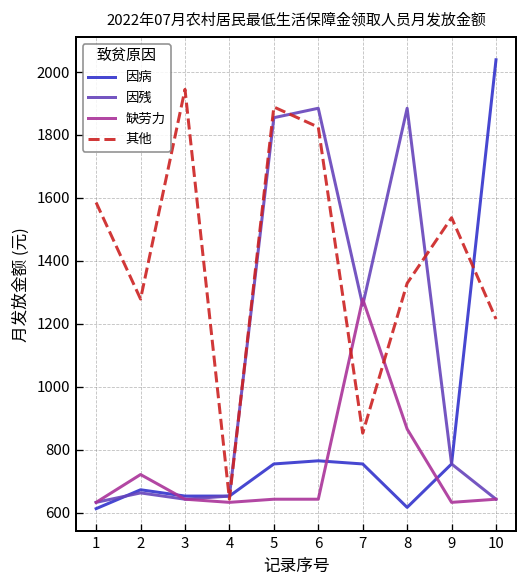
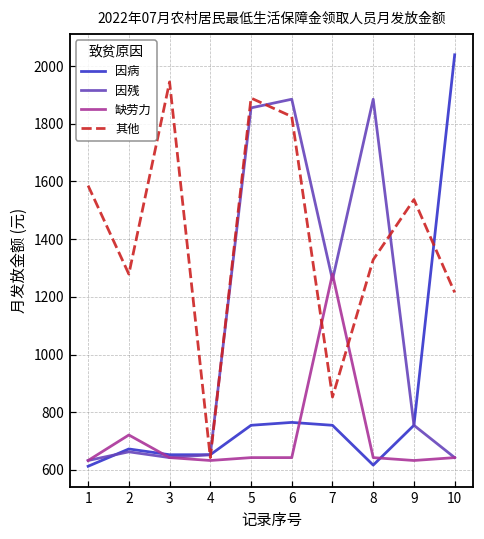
  {
    "缺劳力": {
      "2": 720,
      "4": 630,
      "5": 640,
      "6": 640,
      "7": 1280,
-     "8": 870,
+     "8": 640,
      "9": 630
    },
    "其他": {
      "1": 1590,
      "2": 1280,
      "3": 1940,
      "4": 640,
      "5": 1890,
      "6": 1820,
      "7": 850,
      "8": 1330,
      "9": 1540,
      "10": 1220
    }
  }
